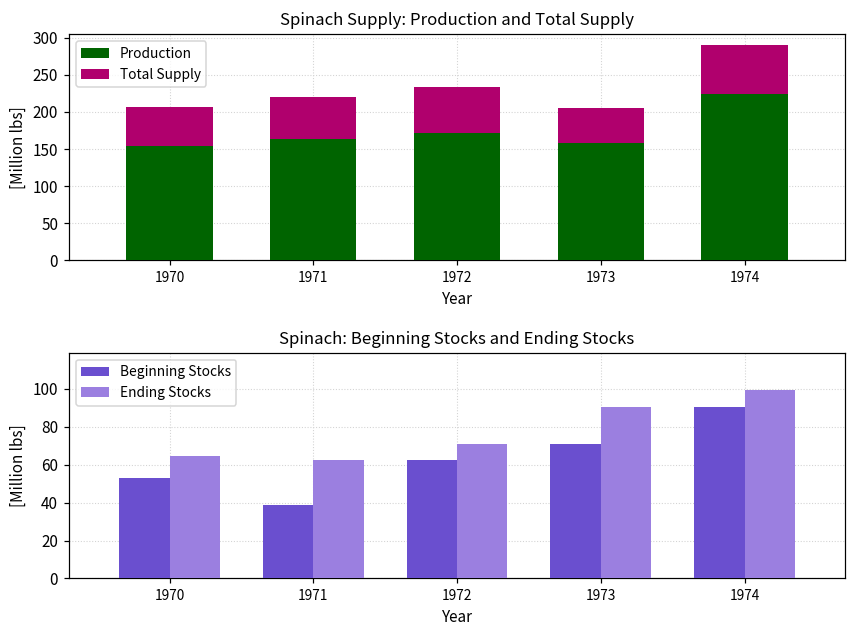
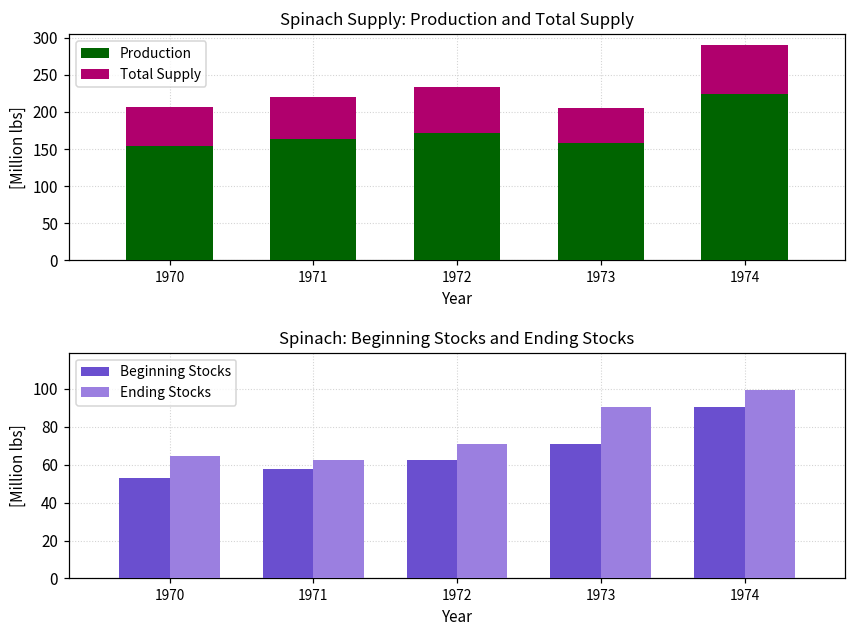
  {
    "Spinach Supply: Production and Total Supply": {
      "Total Supply": {
        "1970": 210,
        "1971": 220,
        "1972": 230,
        "1973": 210,
        "1974": 290
      }
    },
    "Spinach: Beginning Stocks and Ending Stocks": {
      "Beginning Stocks": {
        "1970": 53,
-       "1971": 39,
+       "1971": 57,
        "1972": 62,
        "1973": 71,
        "1974": 90
      },
      "Ending Stocks": {
        "1970": 64,
        "1971": 62,
        "1972": 71,
        "1973": 90,
        "1974": 99
      }
    }
  }
